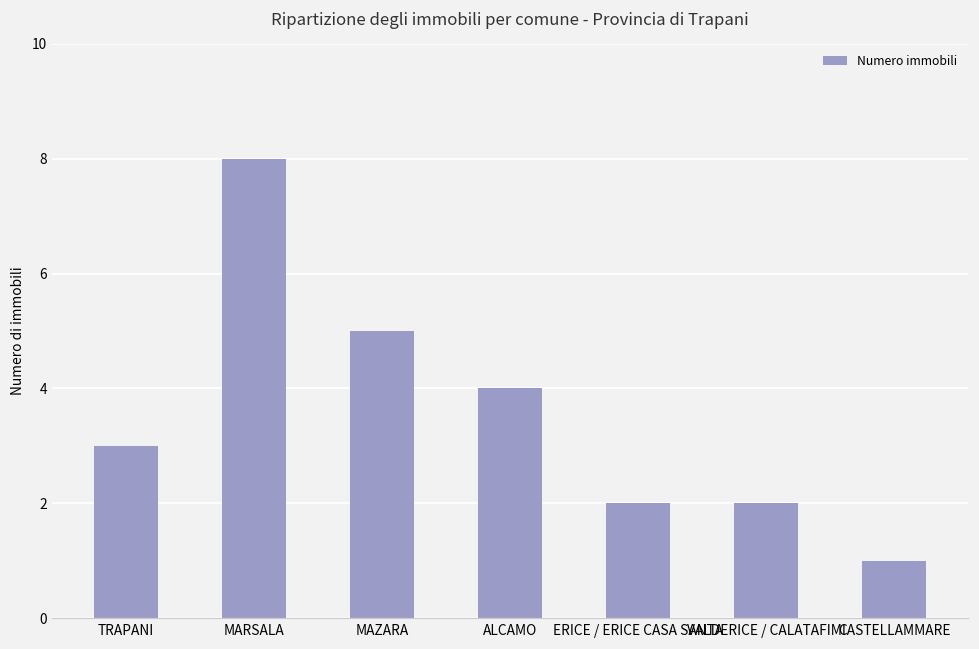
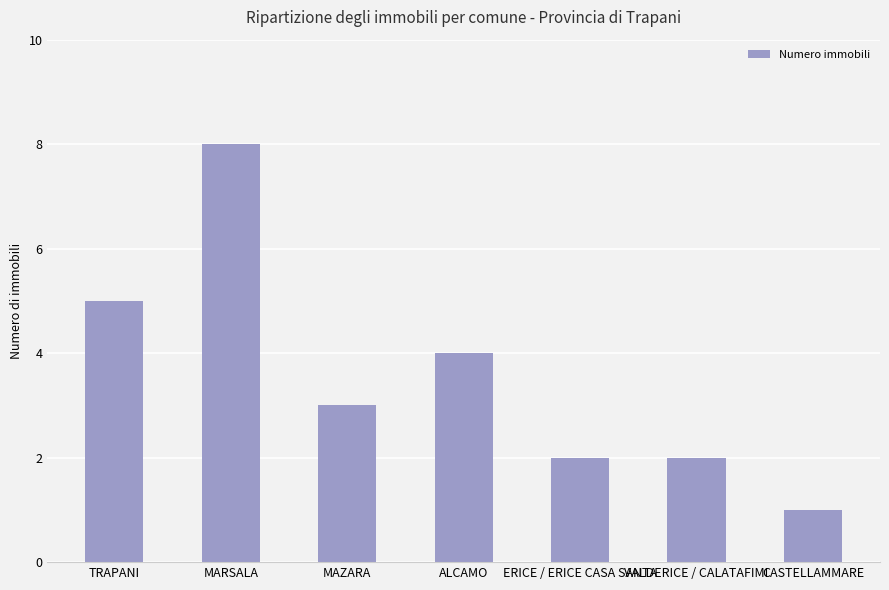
  {
-   "TRAPANI": 3,
+   "TRAPANI": 5,
    "MARSALA": 8,
-   "MAZARA": 5,
+   "MAZARA": 3,
    "ALCAMO": 4,
    "CASTELLAMMARE": 1
  }
